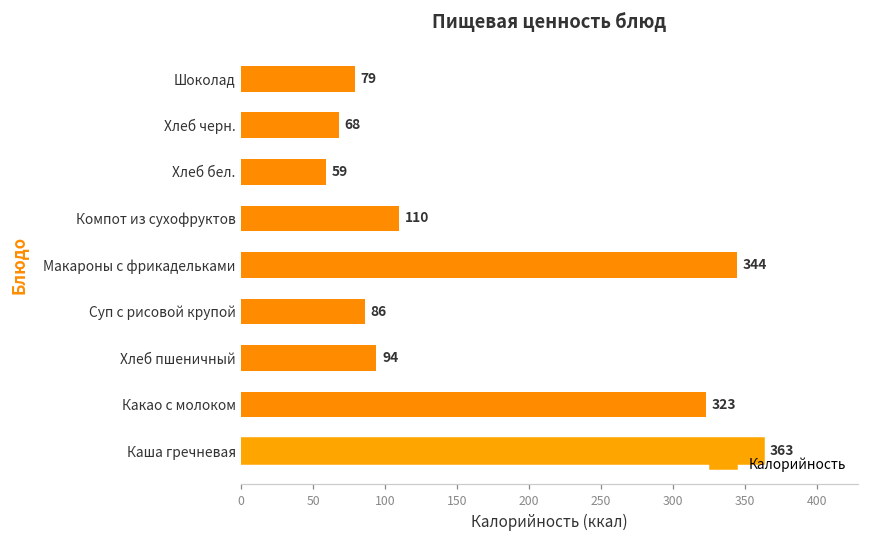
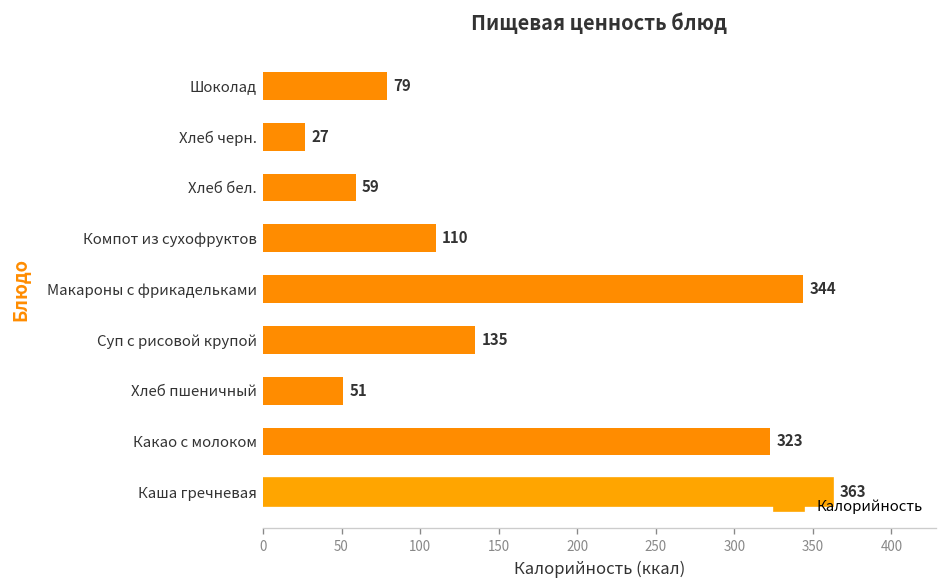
  {
    "Шоколад": 79,
-   "Хлеб черн.": 68,
+   "Хлеб черн.": 27,
    "Хлеб бел.": 59,
    "Компот из сухофруктов": 110,
    "Макароны с фрикадельками": 344,
-   "Суп с рисовой крупой": 86,
-   "Хлеб пшеничный": 94,
+   "Суп с рисовой крупой": 135,
+   "Хлеб пшеничный": 51,
    "Какао с молоком": 323
  }
